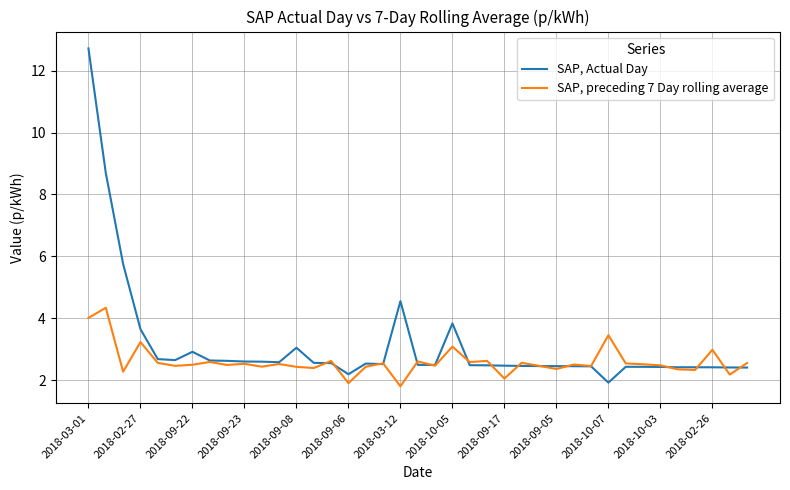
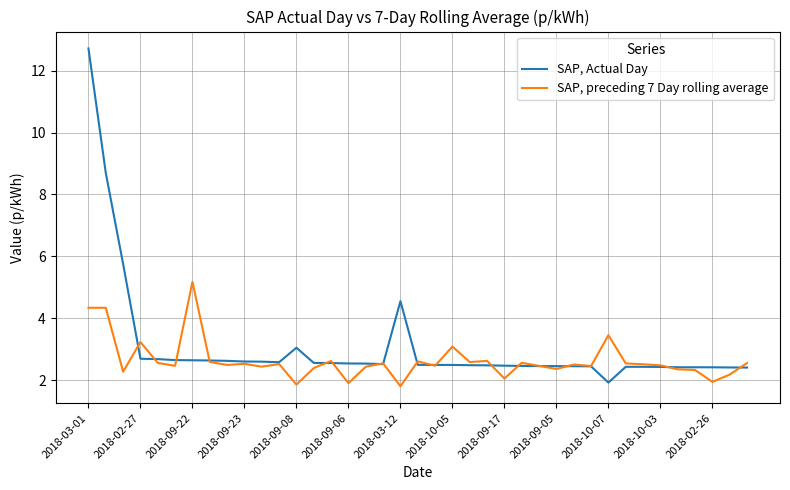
  {
    "SAP, Actual Day": {
      "2018-03-01": 12.7,
-     "2018-02-27": 3.6,
-     "2018-09-22": 2.9,
+     "2018-02-27": 2.7,
+     "2018-09-22": 2.6,
      "2018-09-08": 3.0,
-     "2018-09-06": 2.2,
+     "2018-09-06": 2.5,
      "2018-03-12": 4.6,
-     "2018-10-05": 3.8,
+     "2018-10-05": 2.5,
      "2018-09-17": 2.5,
      "2018-09-05": 2.5,
      "2018-10-07": 1.9,
      "2018-02-26": 2.4
    },
    "SAP, preceding 7 Day rolling average": {
-     "2018-03-01": 4.0,
+     "2018-03-01": 4.3,
      "2018-02-27": 3.2,
-     "2018-09-22": 2.5,
-     "2018-09-08": 2.4,
+     "2018-09-22": 5.2,
+     "2018-09-08": 1.9,
      "2018-09-06": 1.9,
      "2018-03-12": 1.8,
      "2018-10-05": 3.1,
      "2018-09-17": 2.1,
      "2018-09-05": 2.4,
      "2018-10-07": 3.5,
-     "2018-02-26": 3.0
+     "2018-02-26": 1.9
    }
  }
